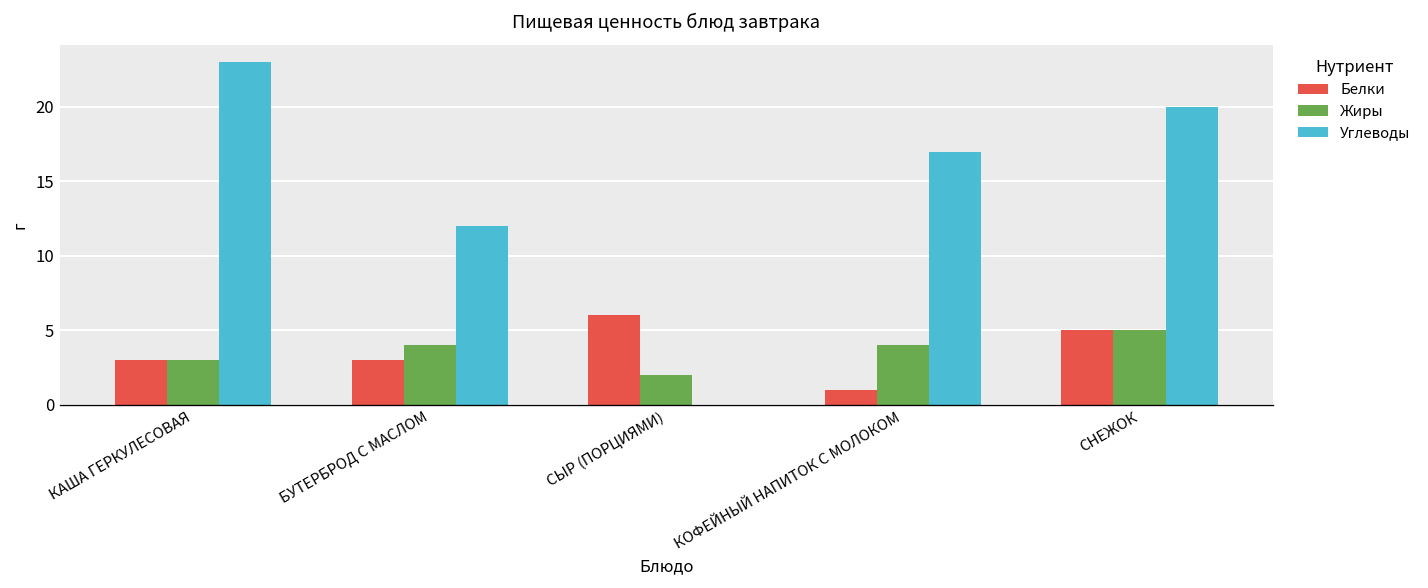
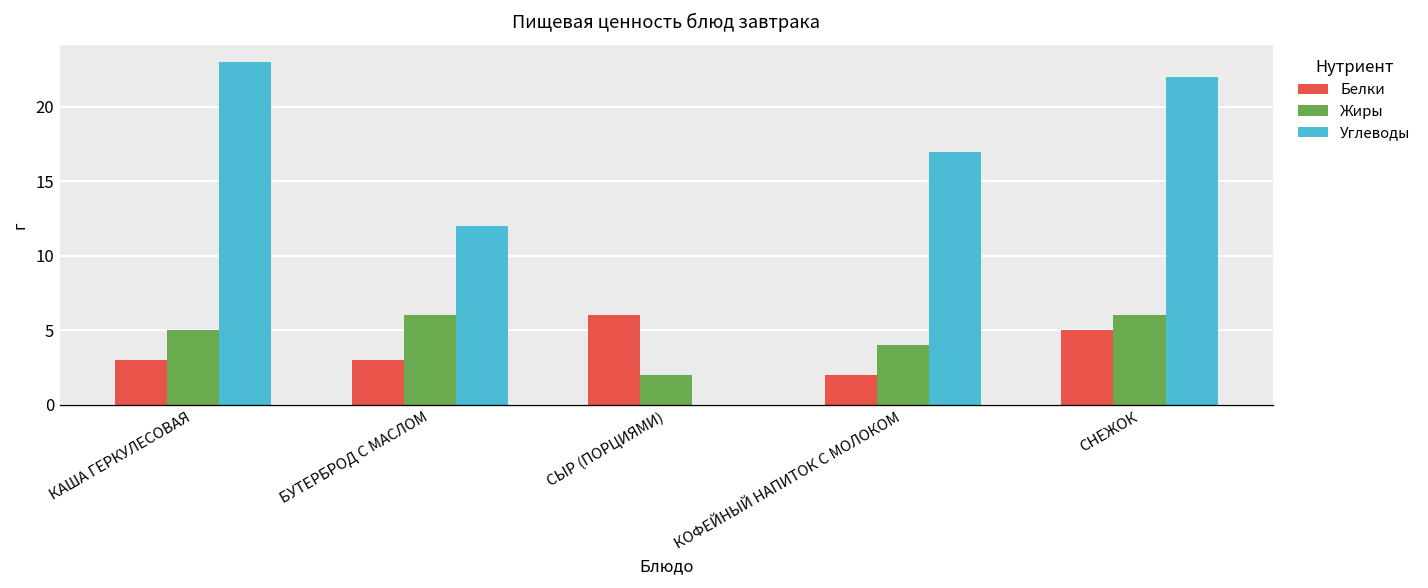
  {
    "Белки": {
      "КАША ГЕРКУЛЕСОВАЯ": 3,
      "БУТЕРБРОД С МАСЛОМ": 3,
      "СЫР (ПОРЦИЯМИ)": 6,
-     "КОФЕЙНЫЙ НАПИТОК С МОЛОКОМ": 1,
+     "КОФЕЙНЫЙ НАПИТОК С МОЛОКОМ": 2,
      "СНЕЖОК": 5
    },
    "Жиры": {
-     "КАША ГЕРКУЛЕСОВАЯ": 3,
-     "БУТЕРБРОД С МАСЛОМ": 4,
+     "КАША ГЕРКУЛЕСОВАЯ": 5,
+     "БУТЕРБРОД С МАСЛОМ": 6,
      "СЫР (ПОРЦИЯМИ)": 2,
      "КОФЕЙНЫЙ НАПИТОК С МОЛОКОМ": 4,
-     "СНЕЖОК": 5
+     "СНЕЖОК": 6
    },
    "Углеводы": {
      "КАША ГЕРКУЛЕСОВАЯ": 23,
      "БУТЕРБРОД С МАСЛОМ": 12,
      "СЫР (ПОРЦИЯМИ)": 0,
      "КОФЕЙНЫЙ НАПИТОК С МОЛОКОМ": 17,
-     "СНЕЖОК": 20
+     "СНЕЖОК": 22
    }
  }
